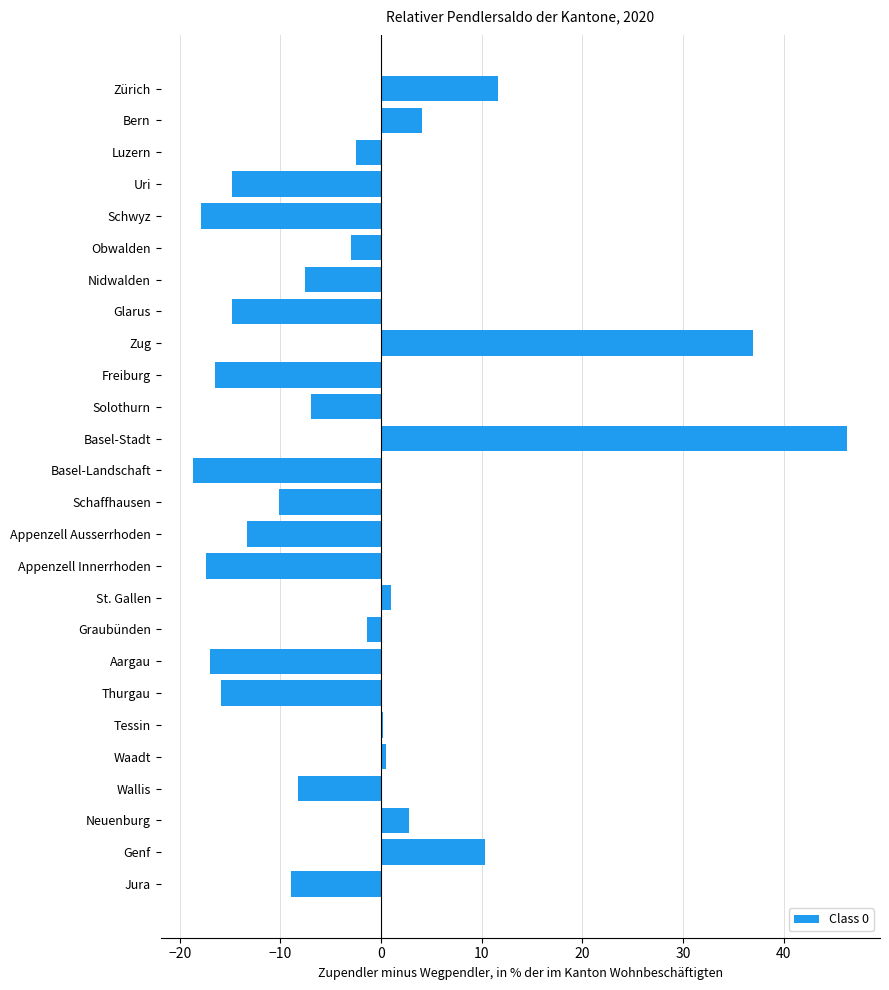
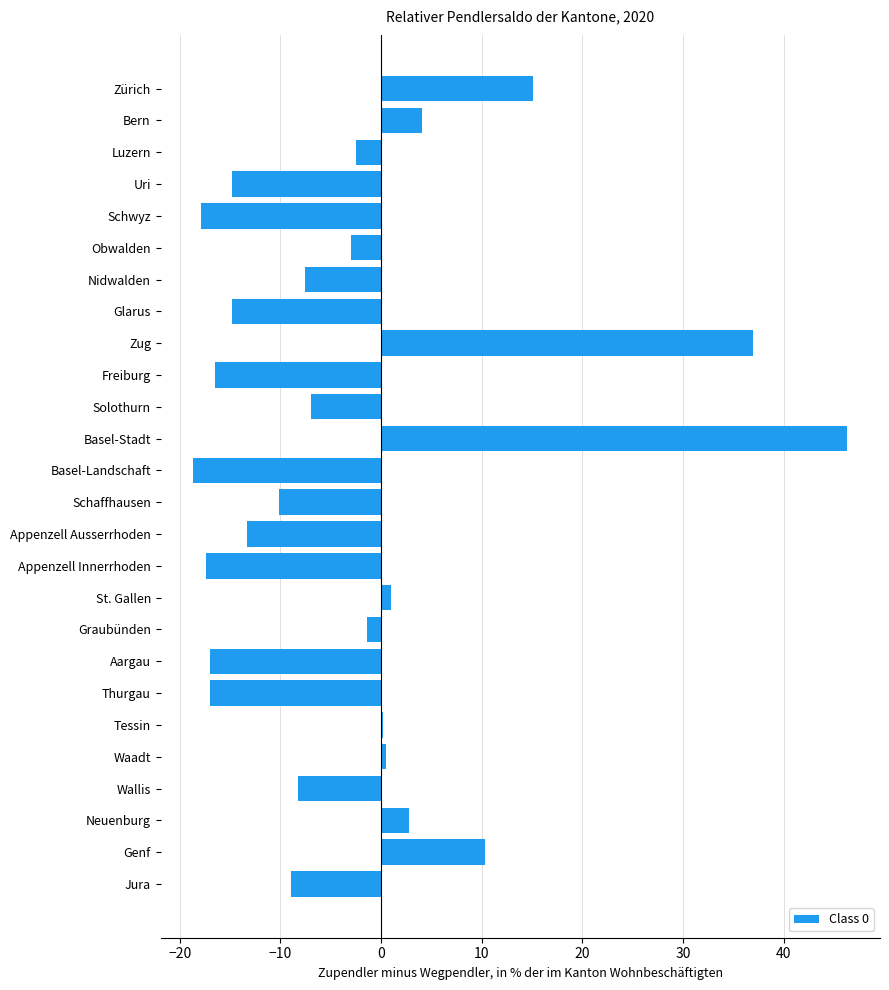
  {
-   "Zürich": 11.6,
+   "Zürich": 15.1,
    "Bern": 4.1,
    "Luzern": -2.5,
    "Uri": -14.8,
    "Schwyz": -17.9,
    "Obwalden": -3.0,
    "Nidwalden": -7.5,
    "Glarus": -14.8,
    "Zug": 36.9,
    "Freiburg": -16.5,
    "Solothurn": -7.0,
    "Basel-Stadt": 46.3,
    "Basel-Landschaft": -18.7,
    "Schaffhausen": -10.1,
    "Appenzell Ausserrhoden": -13.3,
    "Appenzell Innerrhoden": -17.4,
    "St. Gallen": 1.0,
    "Graubünden": -1.4,
    "Aargau": -17.0,
-   "Thurgau": -15.9,
+   "Thurgau": -17.0,
    "Waadt": 0.5,
    "Wallis": -8.3,
    "Neuenburg": 2.8,
    "Genf": 10.4,
    "Jura": -8.9
  }
